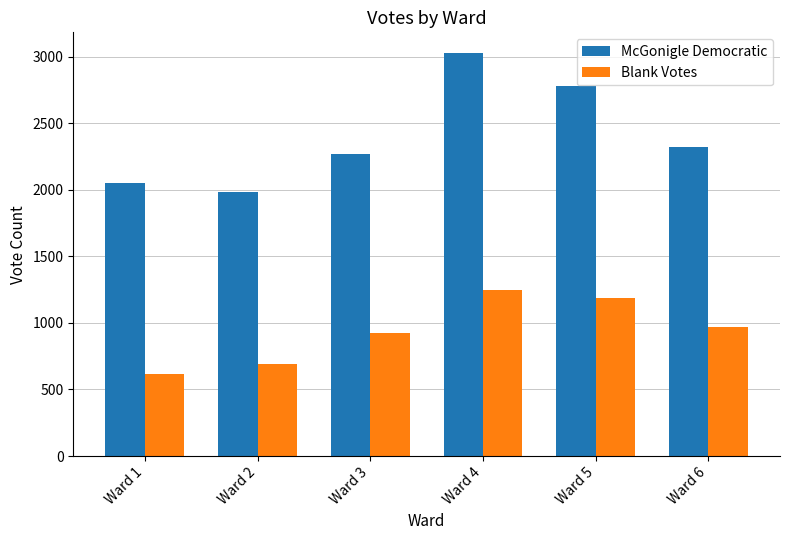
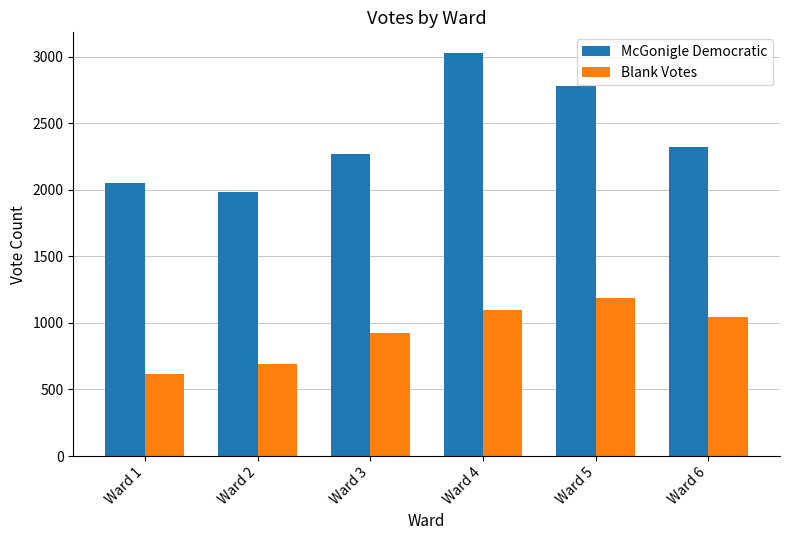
  {
    "McGonigle Democratic": {
      "Ward 1": 2060,
      "Ward 2": 1980,
      "Ward 3": 2270,
      "Ward 4": 3030,
      "Ward 5": 2780,
      "Ward 6": 2320
    },
    "Blank Votes": {
      "Ward 1": 620,
      "Ward 2": 690,
      "Ward 3": 930,
-     "Ward 4": 1250,
+     "Ward 4": 1100,
      "Ward 5": 1180,
-     "Ward 6": 970
+     "Ward 6": 1040
    }
  }
